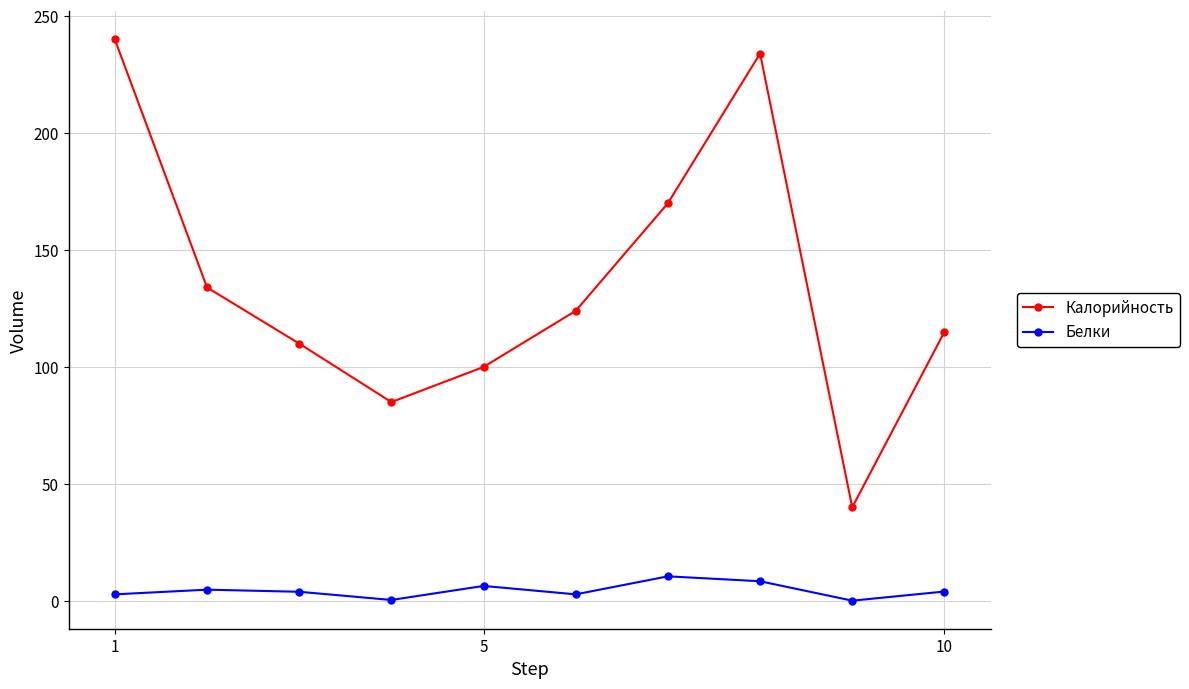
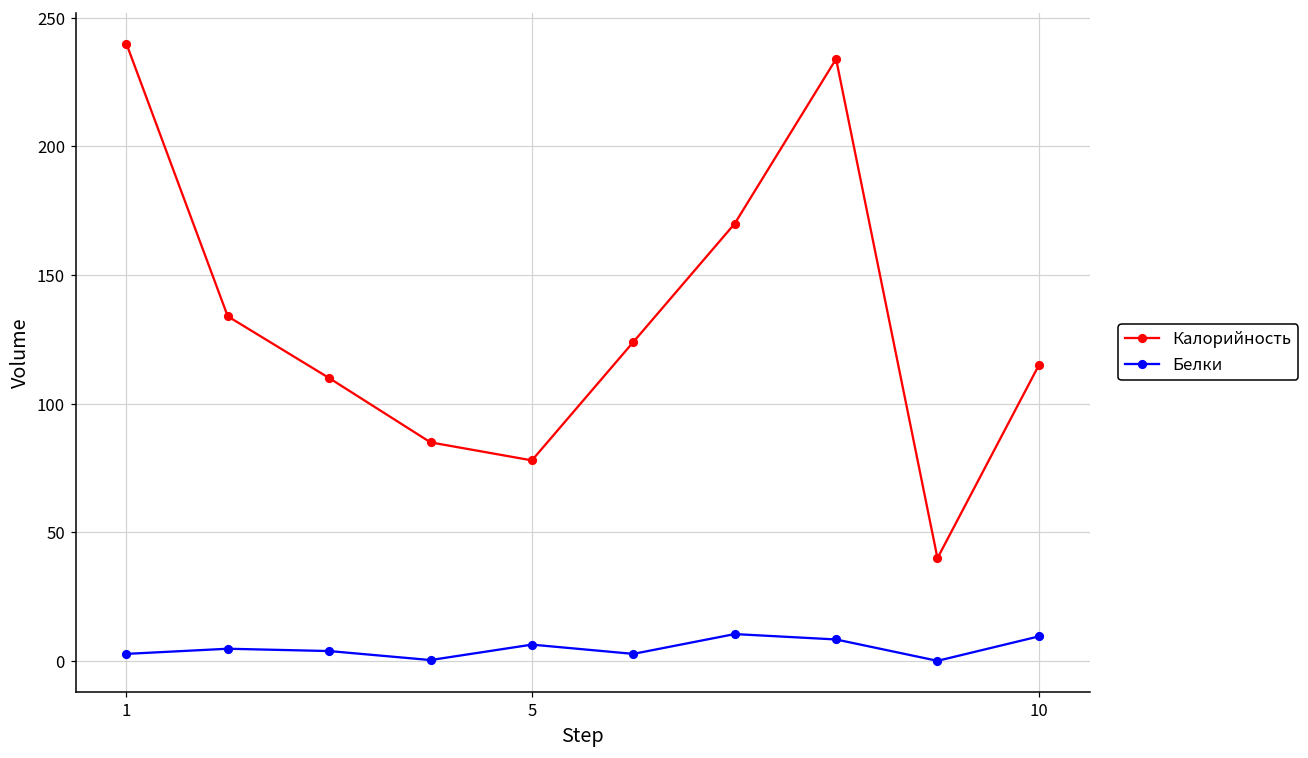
  {
    "Калорийность": {
      "1": 240,
-     "5": 100,
+     "5": 78,
      "10": 115
    },
    "Белки": {
      "1": 3,
      "5": 6,
-     "10": 4
+     "10": 10
    }
  }
